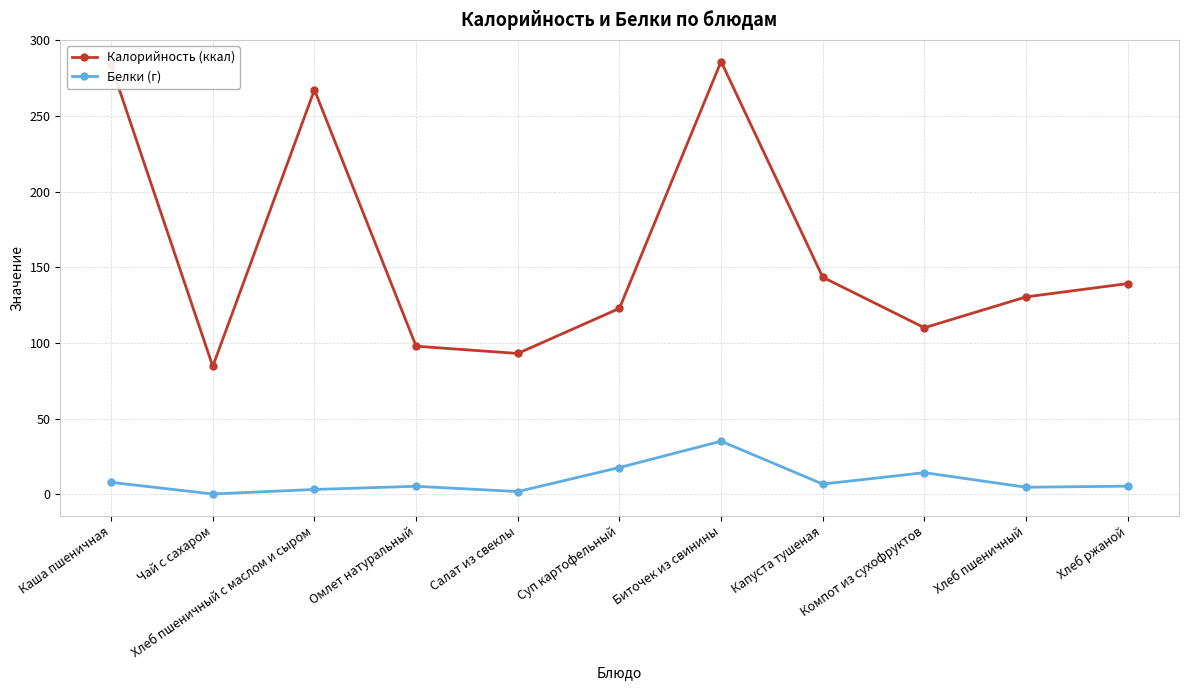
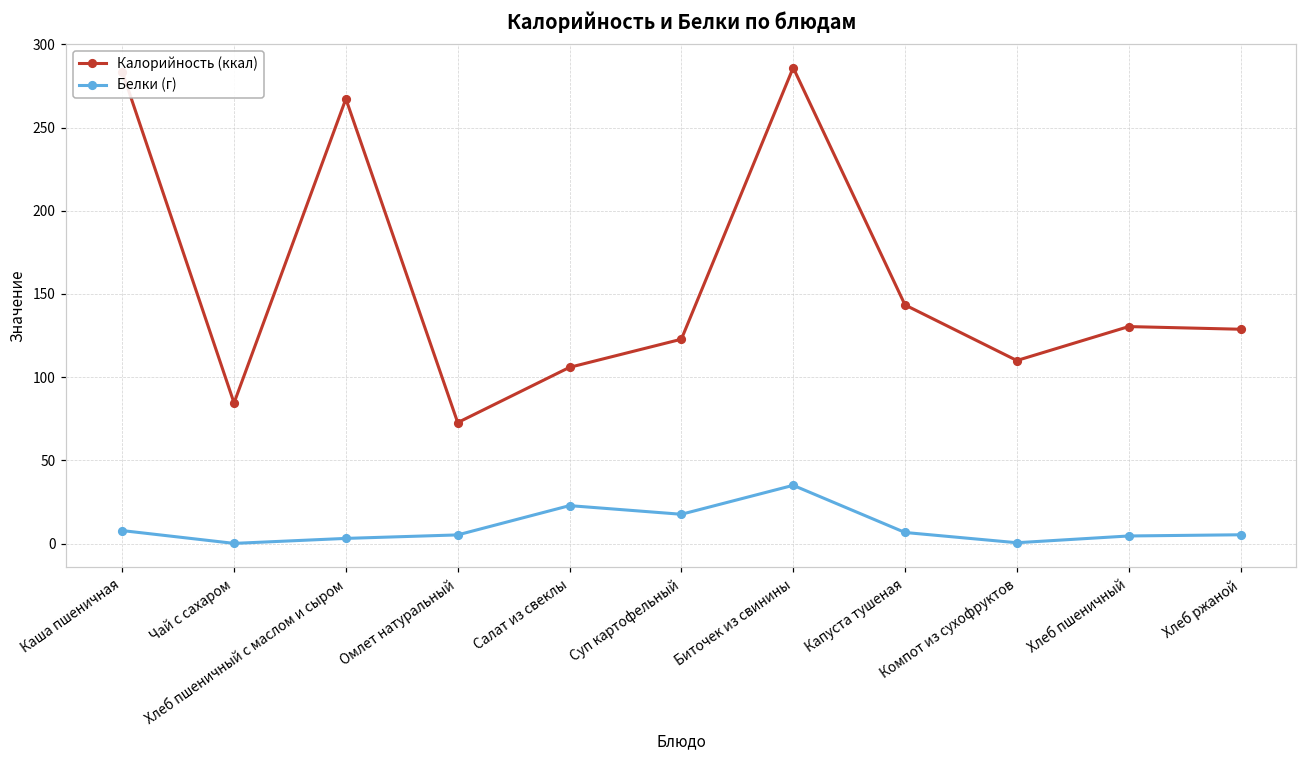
  {
    "Калорийность (ккал)": {
      "Чай с сахаром": 85,
      "Хлеб пшеничный с маслом и сыром": 267,
-     "Омлет натуральный": 98,
-     "Салат из свеклы": 93,
+     "Омлет натуральный": 73,
+     "Салат из свеклы": 106,
      "Суп картофельный": 123,
      "Биточек из свинины": 286,
      "Капуста тушеная": 143,
      "Компот из сухофруктов": 110,
      "Хлеб пшеничный": 130,
-     "Хлеб ржаной": 139
+     "Хлеб ржаной": 129
    },
    "Белки (г)": {
      "Каша пшеничная": 8,
      "Чай с сахаром": 0,
      "Хлеб пшеничный с маслом и сыром": 3,
      "Омлет натуральный": 5,
-     "Салат из свеклы": 2,
+     "Салат из свеклы": 23,
      "Суп картофельный": 18,
      "Биточек из свинины": 35,
      "Капуста тушеная": 7,
-     "Компот из сухофруктов": 14,
+     "Компот из сухофруктов": 1,
      "Хлеб пшеничный": 5,
      "Хлеб ржаной": 5
    }
  }
